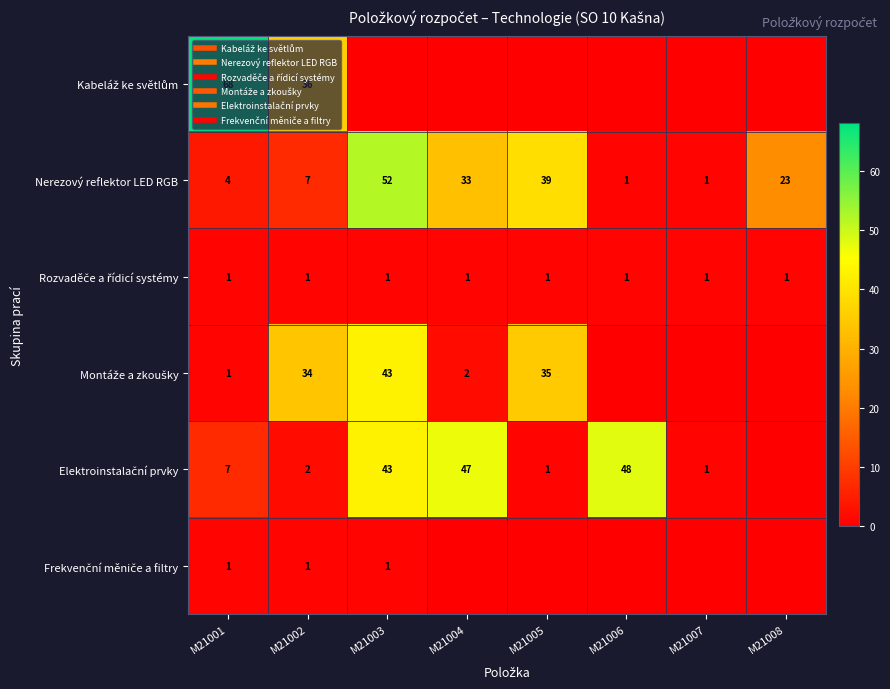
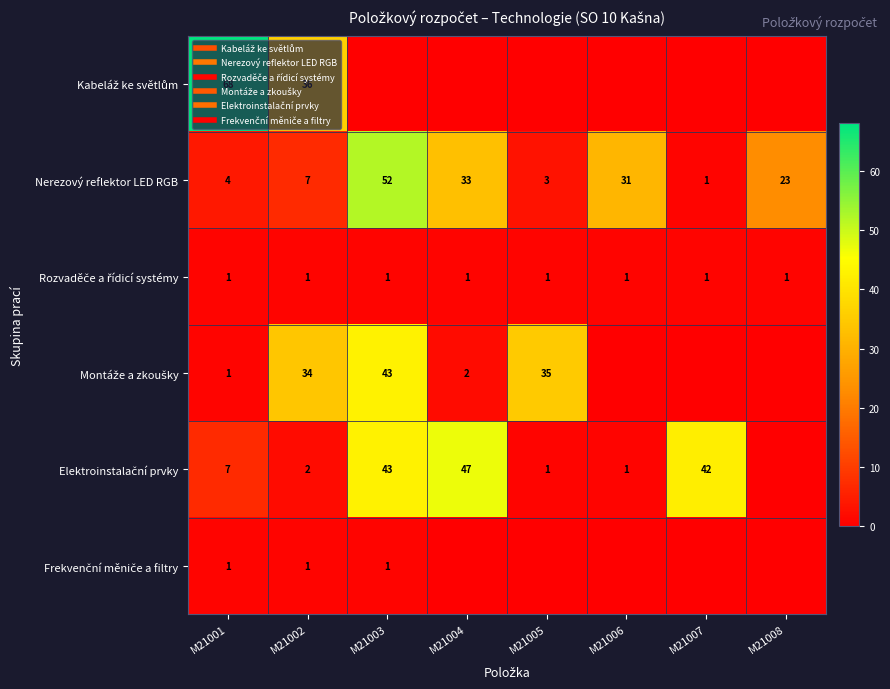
  {
    "Nerezový reflektor LED RGB": {
      "M21001": 4,
      "M21002": 7,
      "M21003": 52,
      "M21004": 33,
-     "M21005": 39,
-     "M21006": 1,
+     "M21005": 3,
+     "M21006": 31,
      "M21007": 1,
      "M21008": 23
    },
    "Rozvaděče a řídicí systémy": {
      "M21001": 1,
      "M21002": 1,
      "M21003": 1,
      "M21004": 1,
      "M21005": 1,
      "M21006": 1,
      "M21007": 1,
      "M21008": 1
    },
    "Montáže a zkoušky": {
      "M21001": 1,
      "M21002": 34,
      "M21003": 43,
      "M21004": 2,
      "M21005": 35
    },
    "Elektroinstalační prvky": {
      "M21001": 7,
      "M21002": 2,
      "M21003": 43,
      "M21004": 47,
      "M21005": 1,
-     "M21006": 48,
-     "M21007": 1
+     "M21006": 1,
+     "M21007": 42
    },
    "Frekvenční měniče a filtry": {
      "M21001": 1,
      "M21002": 1,
      "M21003": 1
    }
  }
